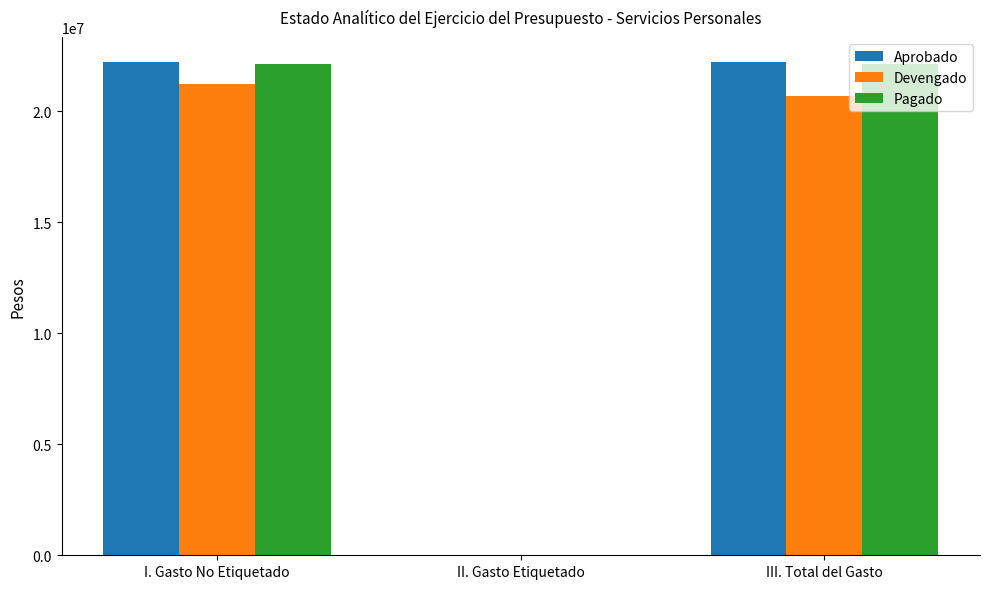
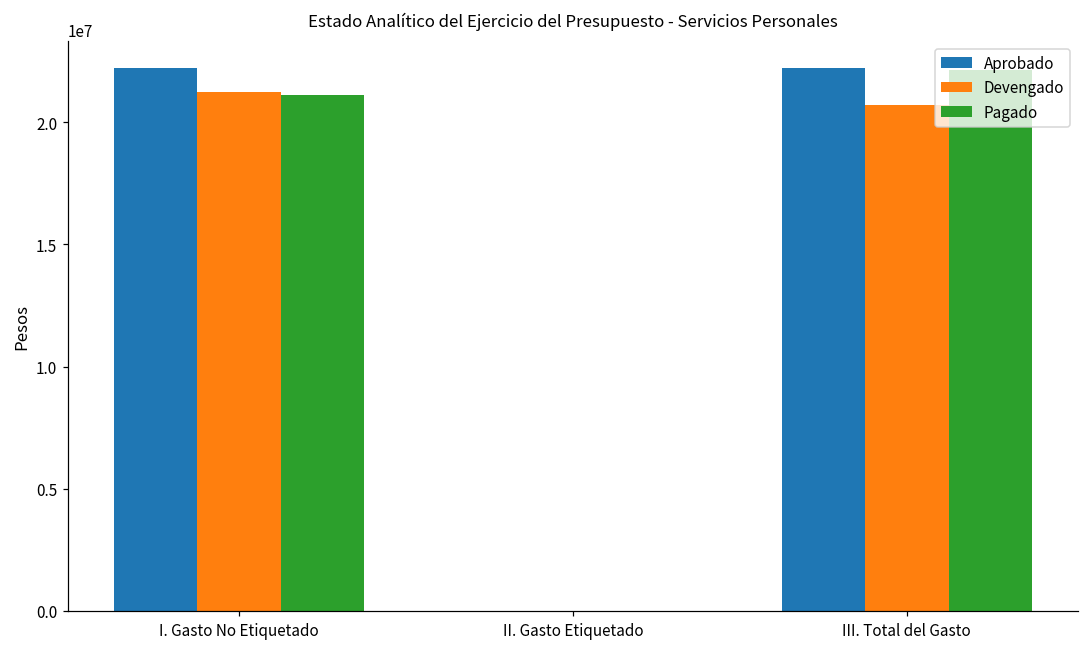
  {
    "Aprobado": {
      "I. Gasto No Etiquetado": 22200000,
      "II. Gasto Etiquetado": 0,
      "III. Total del Gasto": 22200000
    },
    "Devengado": {
      "I. Gasto No Etiquetado": 21200000,
      "II. Gasto Etiquetado": 0,
      "III. Total del Gasto": 20700000
    },
    "Pagado": {
-     "I. Gasto No Etiquetado": 22100000,
+     "I. Gasto No Etiquetado": 21100000,
      "II. Gasto Etiquetado": 0
    }
  }
